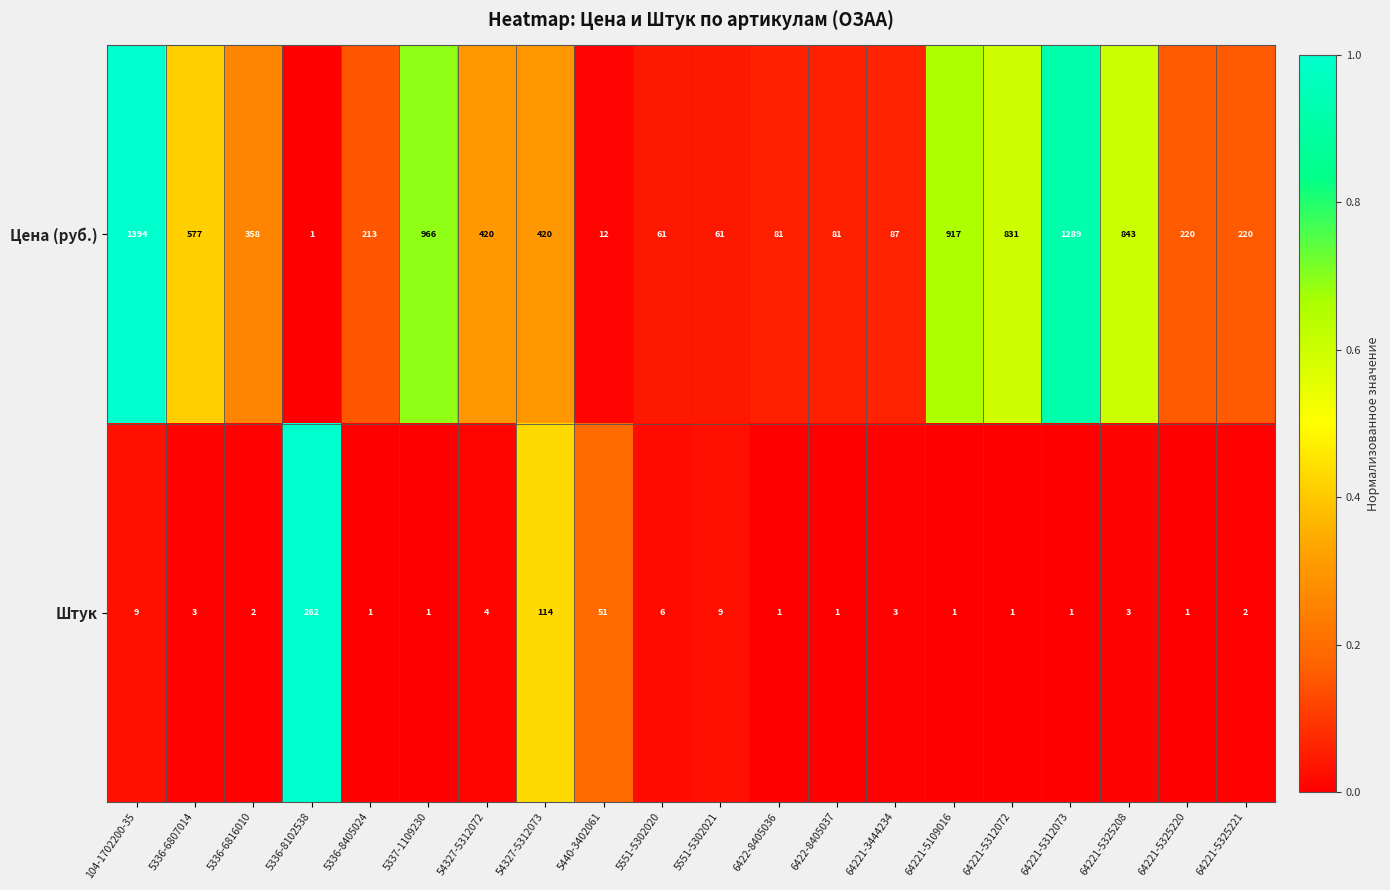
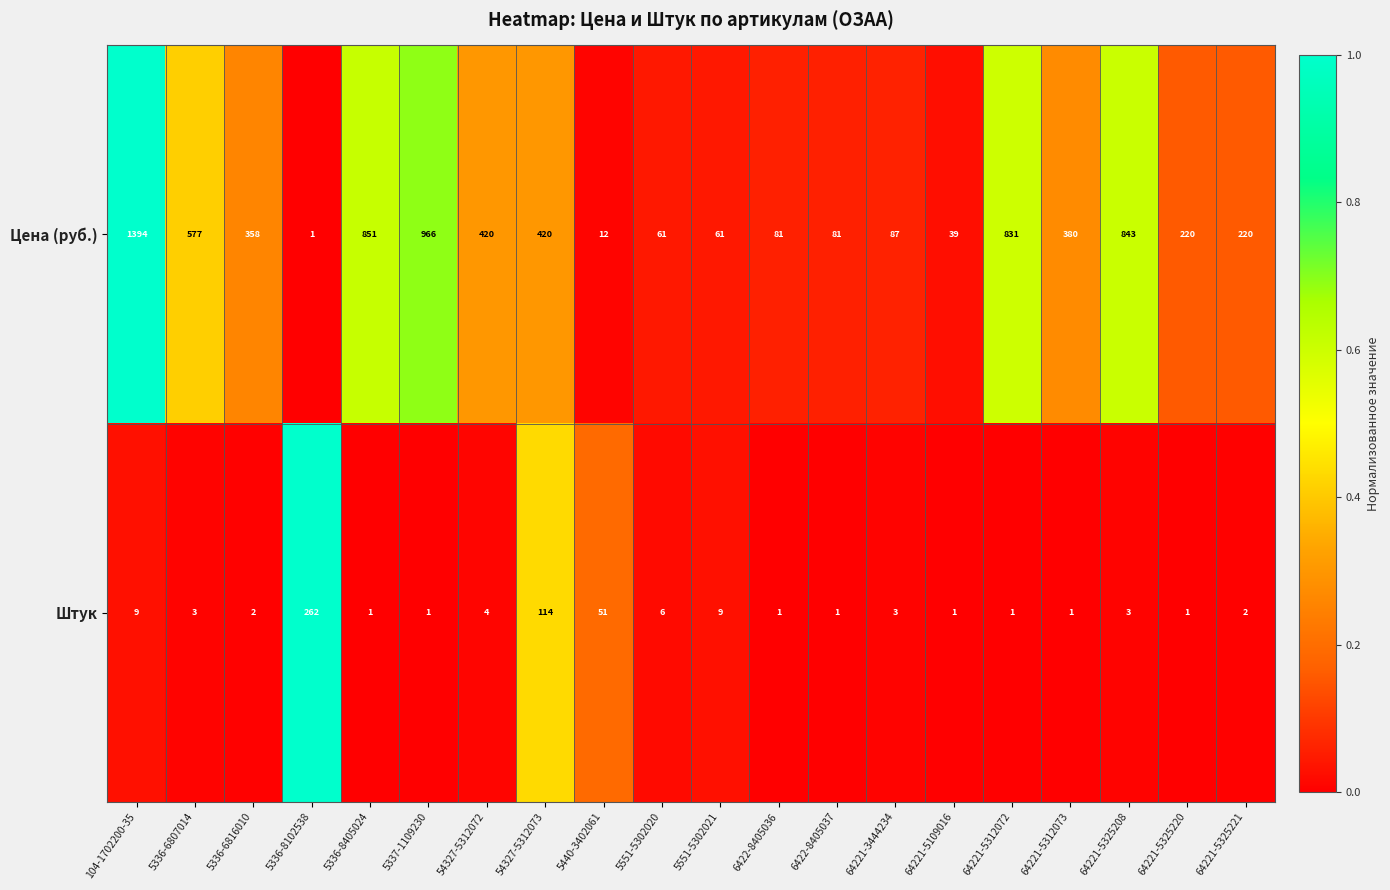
  {
    "Цена (руб.)": {
      "104-1702200-35": 1394,
      "5336-6807014": 577,
      "5336-6816010": 358,
      "5336-8102538": 1,
-     "5336-8405024": 213,
+     "5336-8405024": 851,
      "5337-1109230": 966,
      "54327-5312072": 420,
      "54327-5312073": 420,
      "5440-3402061": 12,
      "5551-5302020": 61,
      "5551-5302021": 61,
      "6422-8405036": 81,
      "6422-8405037": 81,
      "64221-3444234": 87,
-     "64221-5109016": 917,
+     "64221-5109016": 39,
      "64221-5312072": 831,
-     "64221-5312073": 1289,
+     "64221-5312073": 380,
      "64221-5325208": 843,
      "64221-5325220": 220,
      "64221-5325221": 220
    },
    "Штук": {
      "104-1702200-35": 9,
      "5336-6807014": 3,
      "5336-6816010": 2,
      "5336-8102538": 262,
      "5336-8405024": 1,
      "5337-1109230": 1,
      "54327-5312072": 4,
      "54327-5312073": 114,
      "5440-3402061": 51,
      "5551-5302020": 6,
      "5551-5302021": 9,
      "6422-8405036": 1,
      "6422-8405037": 1,
      "64221-3444234": 3,
      "64221-5109016": 1,
      "64221-5312072": 1,
      "64221-5312073": 1,
      "64221-5325208": 3,
      "64221-5325220": 1,
      "64221-5325221": 2
    }
  }
